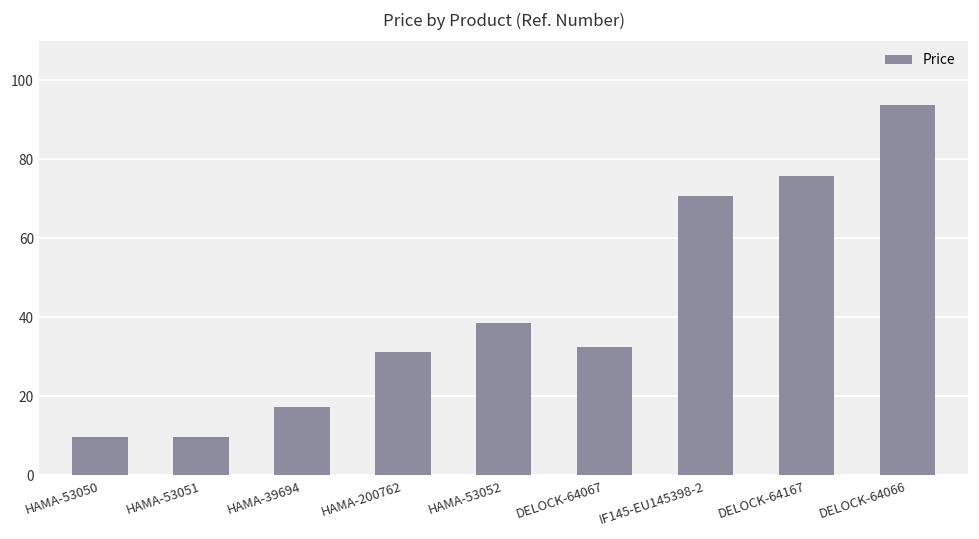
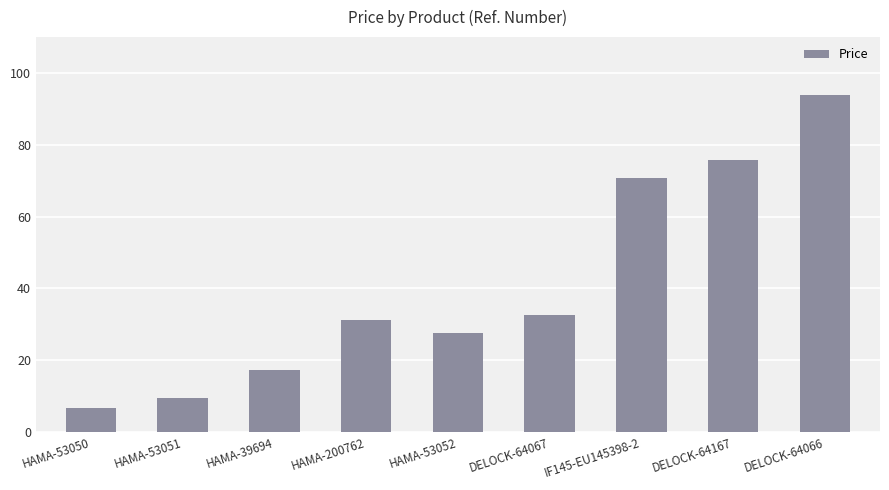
  {
-   "HAMA-53050": 10,
+   "HAMA-53050": 7,
    "HAMA-53051": 10,
    "HAMA-39694": 17,
    "HAMA-200762": 31,
-   "HAMA-53052": 39,
+   "HAMA-53052": 28,
    "DELOCK-64067": 33,
    "IF145-EU145398-2": 71,
    "DELOCK-64167": 76,
    "DELOCK-64066": 94
  }
